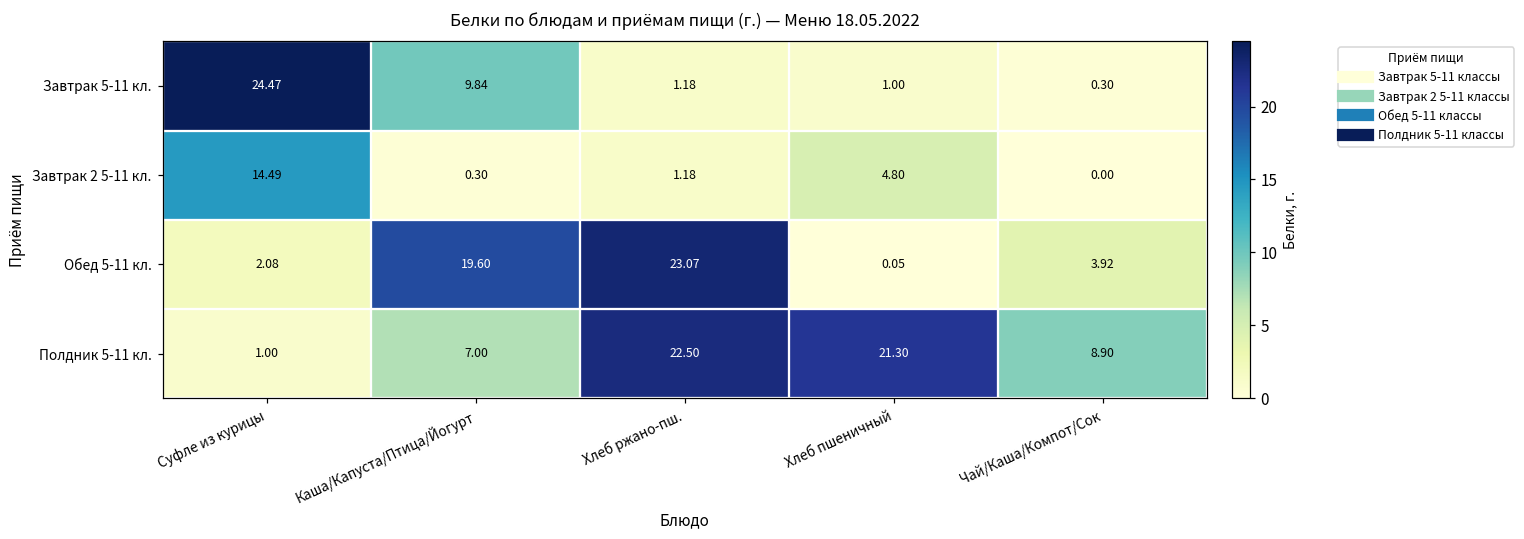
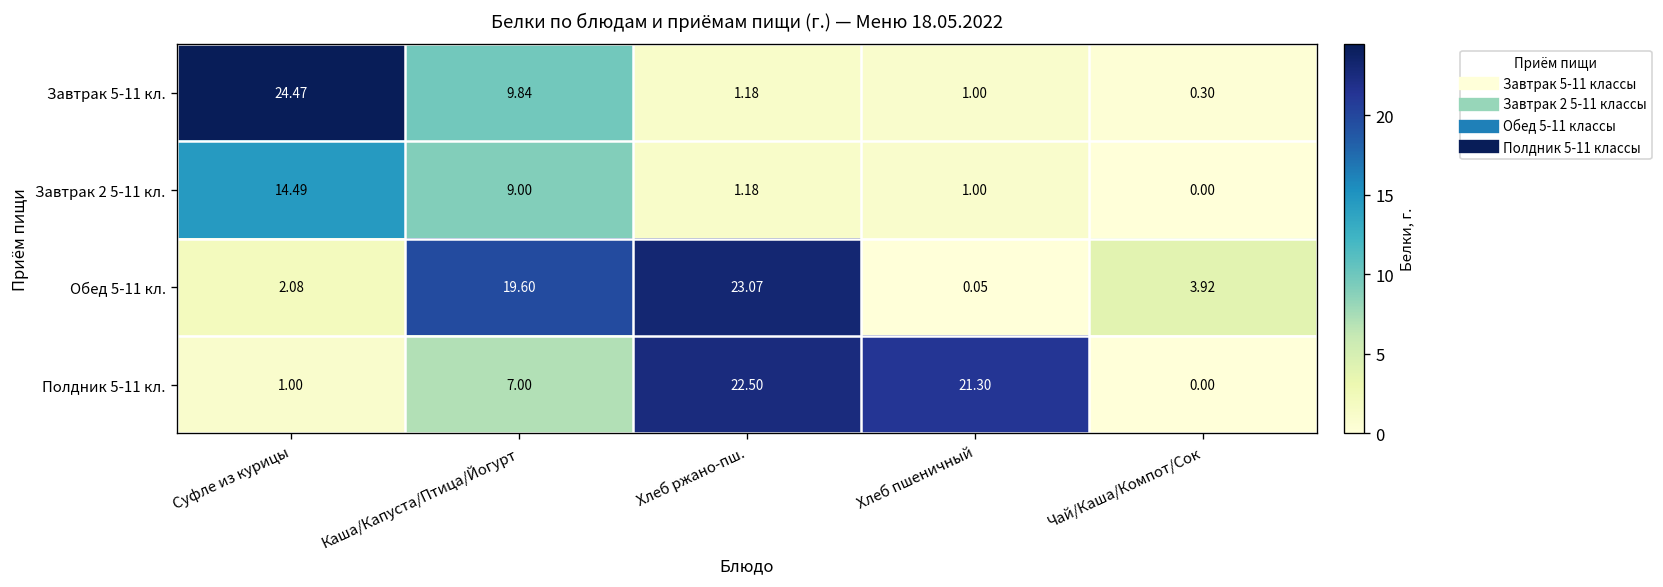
  {
    "Завтрак 5-11 кл.": {
      "Суфле из курицы": 24.47,
      "Каша/Капуста/Птица/Йогурт": 9.84,
      "Хлеб ржано-пш.": 1.18,
      "Хлеб пшеничный": 1.00,
      "Чай/Каша/Компот/Сок": 0.30
    },
    "Завтрак 2 5-11 кл.": {
      "Суфле из курицы": 14.49,
-     "Каша/Капуста/Птица/Йогурт": 0.30,
+     "Каша/Капуста/Птица/Йогурт": 9.00,
      "Хлеб ржано-пш.": 1.18,
-     "Хлеб пшеничный": 4.80,
+     "Хлеб пшеничный": 1.00,
      "Чай/Каша/Компот/Сок": 0.00
    },
    "Обед 5-11 кл.": {
      "Суфле из курицы": 2.08,
      "Каша/Капуста/Птица/Йогурт": 19.60,
      "Хлеб ржано-пш.": 23.07,
      "Хлеб пшеничный": 0.05,
      "Чай/Каша/Компот/Сок": 3.92
    },
    "Полдник 5-11 кл.": {
      "Суфле из курицы": 1.00,
      "Каша/Капуста/Птица/Йогурт": 7.00,
      "Хлеб ржано-пш.": 22.50,
      "Хлеб пшеничный": 21.30,
-     "Чай/Каша/Компот/Сок": 8.90
+     "Чай/Каша/Компот/Сок": 0.00
    }
  }
